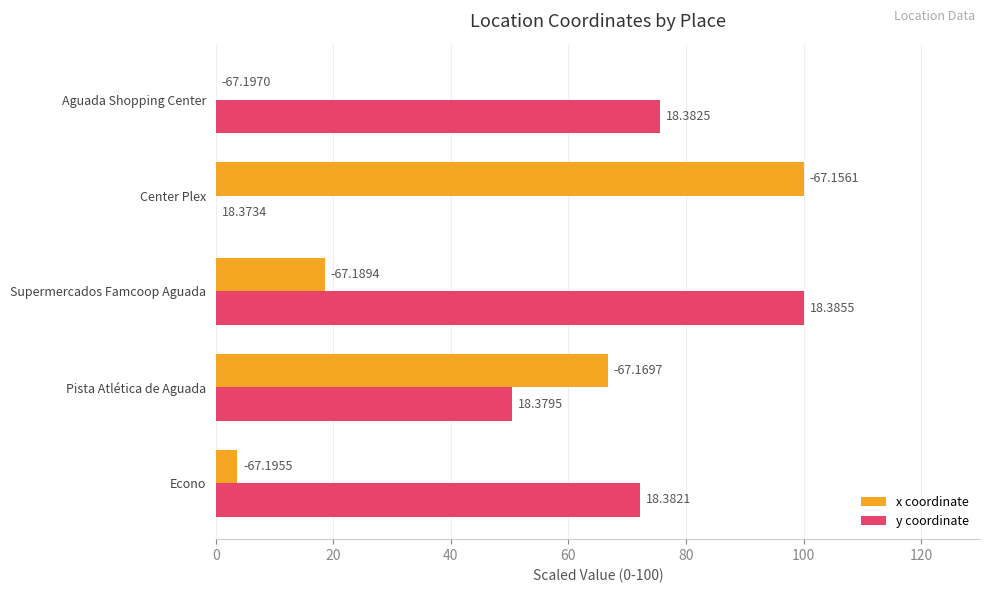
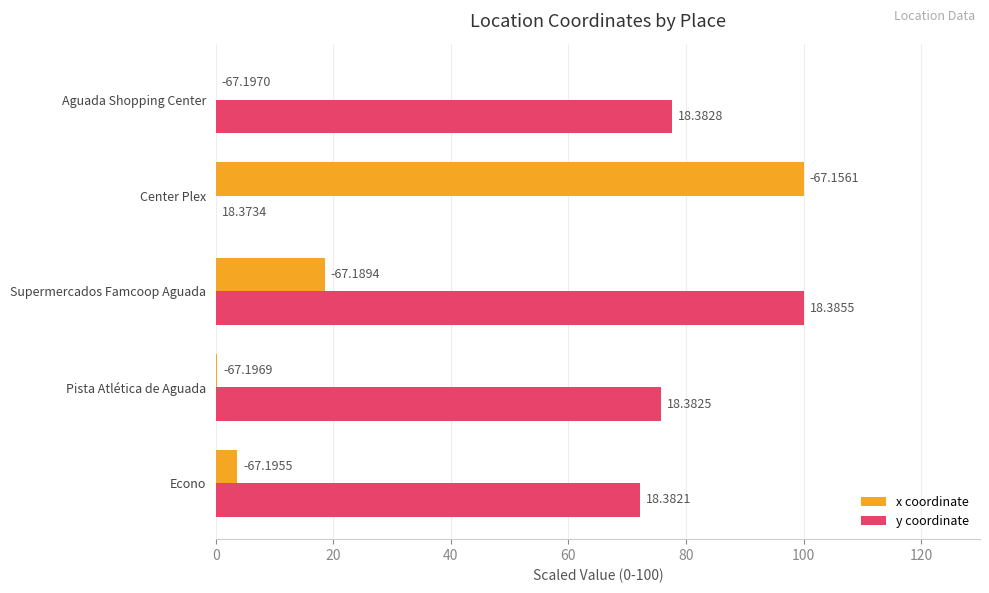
  {
    "x coordinate": {
-     "Pista Atlética de Aguada": -67.1697
+     "Pista Atlética de Aguada": -67.1969
    },
    "y coordinate": {
-     "Aguada Shopping Center": 18.3825,
-     "Pista Atlética de Aguada": 18.3795
+     "Aguada Shopping Center": 18.3828,
+     "Pista Atlética de Aguada": 18.3825
    }
  }
